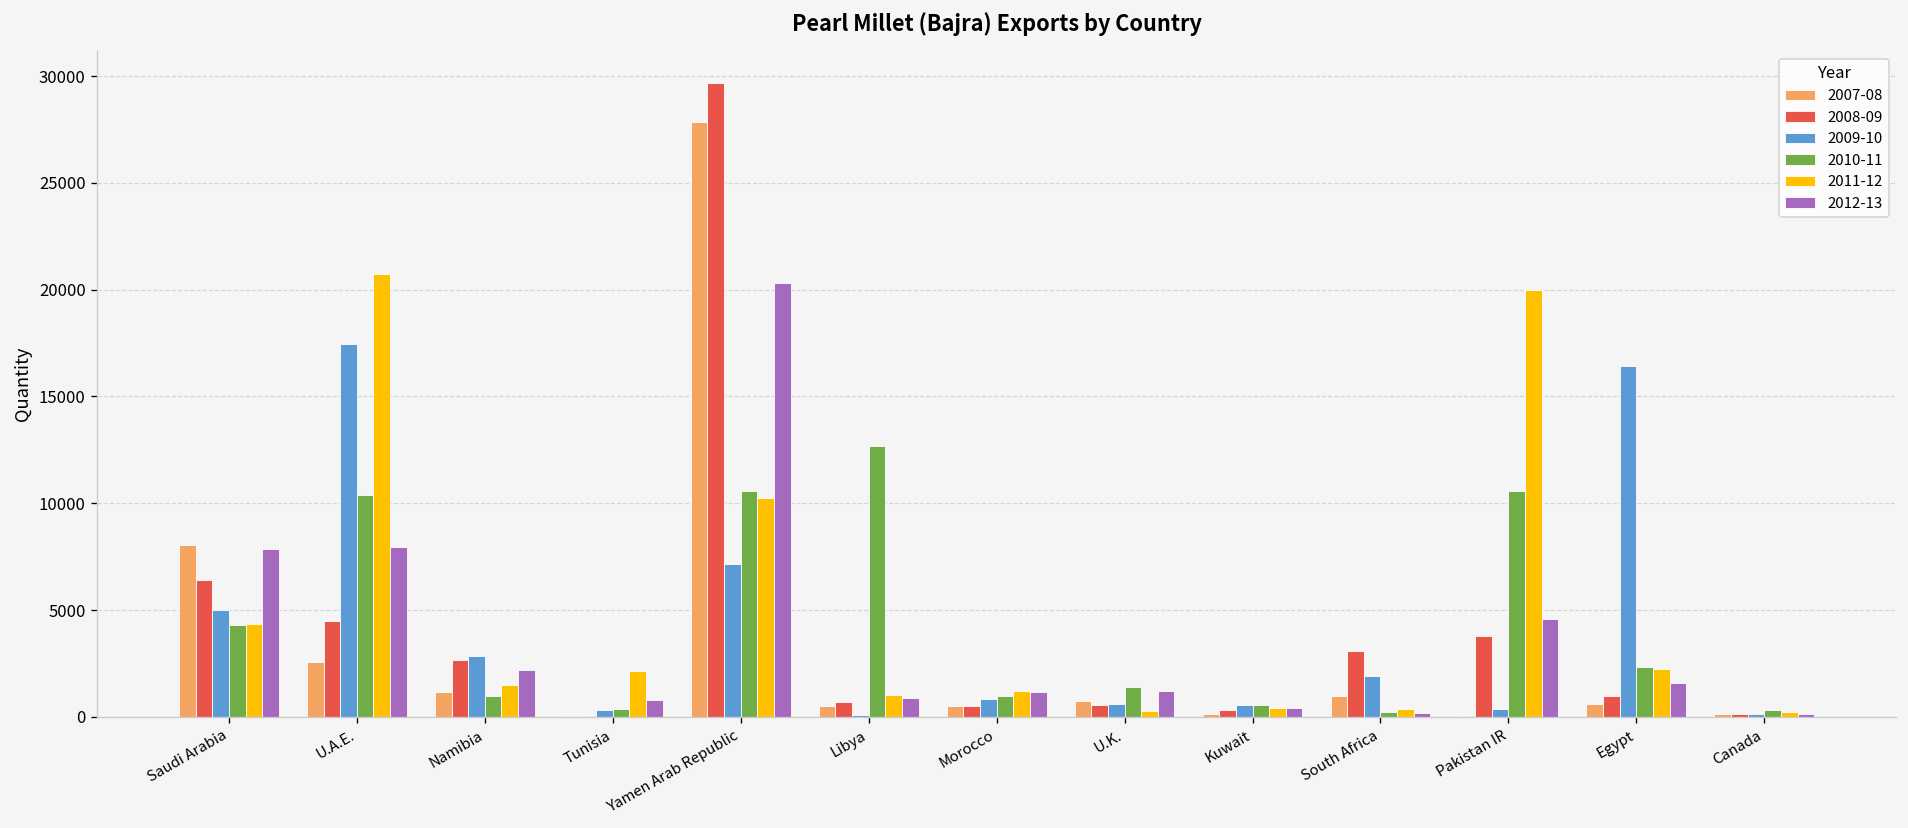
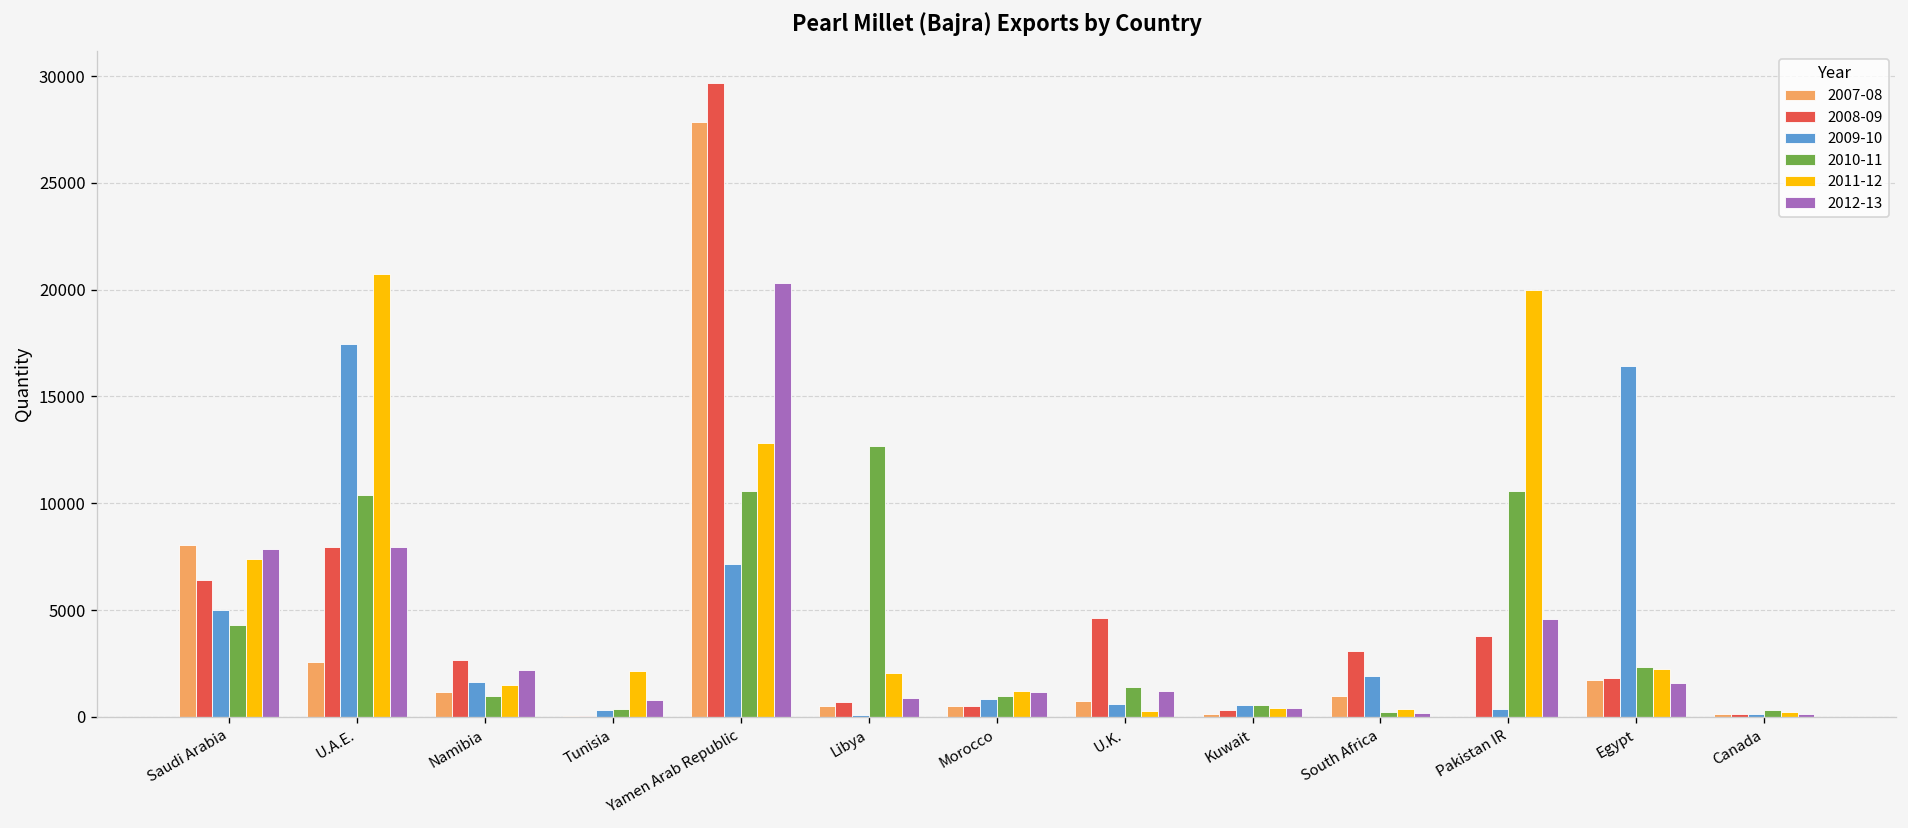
  {
    "2007-08": {
      "Saudi Arabia": 8100,
      "U.A.E.": 2600,
      "Namibia": 1100,
      "Yamen Arab Republic": 27800,
      "Libya": 500,
      "Morocco": 500,
      "U.K.": 800,
      "Kuwait": 100,
      "South Africa": 1000,
      "Pakistan IR": 0,
-     "Egypt": 600,
+     "Egypt": 1700,
      "Canada": 100
    },
    "2008-09": {
      "Saudi Arabia": 6400,
-     "U.A.E.": 4500,
+     "U.A.E.": 7900,
      "Namibia": 2600,
      "Yamen Arab Republic": 29700,
      "Libya": 700,
      "Morocco": 500,
-     "U.K.": 600,
+     "U.K.": 4600,
      "Kuwait": 300,
      "South Africa": 3100,
      "Pakistan IR": 3800,
-     "Egypt": 1000
+     "Egypt": 1800
    },
    "2009-10": {
      "Saudi Arabia": 5000,
      "U.A.E.": 17500,
-     "Namibia": 2900,
+     "Namibia": 1700,
      "Tunisia": 300,
      "Yamen Arab Republic": 7200,
      "Morocco": 800,
      "U.K.": 600,
      "Kuwait": 500,
      "South Africa": 1900,
      "Pakistan IR": 400,
      "Egypt": 16500
    },
    "2010-11": {
      "Saudi Arabia": 4300,
      "U.A.E.": 10400,
      "Namibia": 1000,
      "Tunisia": 400,
      "Yamen Arab Republic": 10600,
      "Libya": 12700,
      "Morocco": 1000,
      "U.K.": 1400,
      "Kuwait": 600,
      "South Africa": 200,
      "Pakistan IR": 10600,
      "Egypt": 2300,
      "Canada": 300
    },
    "2011-12": {
-     "Saudi Arabia": 4300,
+     "Saudi Arabia": 7400,
      "U.A.E.": 20800,
      "Namibia": 1500,
      "Tunisia": 2100,
-     "Yamen Arab Republic": 10300,
-     "Libya": 1000,
+     "Yamen Arab Republic": 12800,
+     "Libya": 2100,
      "Morocco": 1200,
      "U.K.": 300,
      "Kuwait": 400,
      "South Africa": 400,
      "Pakistan IR": 20000,
      "Egypt": 2200,
      "Canada": 200
    },
    "2012-13": {
      "Saudi Arabia": 7800,
      "U.A.E.": 7900,
      "Namibia": 2200,
      "Tunisia": 800,
      "Yamen Arab Republic": 20300,
      "Libya": 900,
      "Morocco": 1200,
      "U.K.": 1200,
      "Kuwait": 400,
      "South Africa": 200,
      "Pakistan IR": 4600,
      "Egypt": 1600
    }
  }
